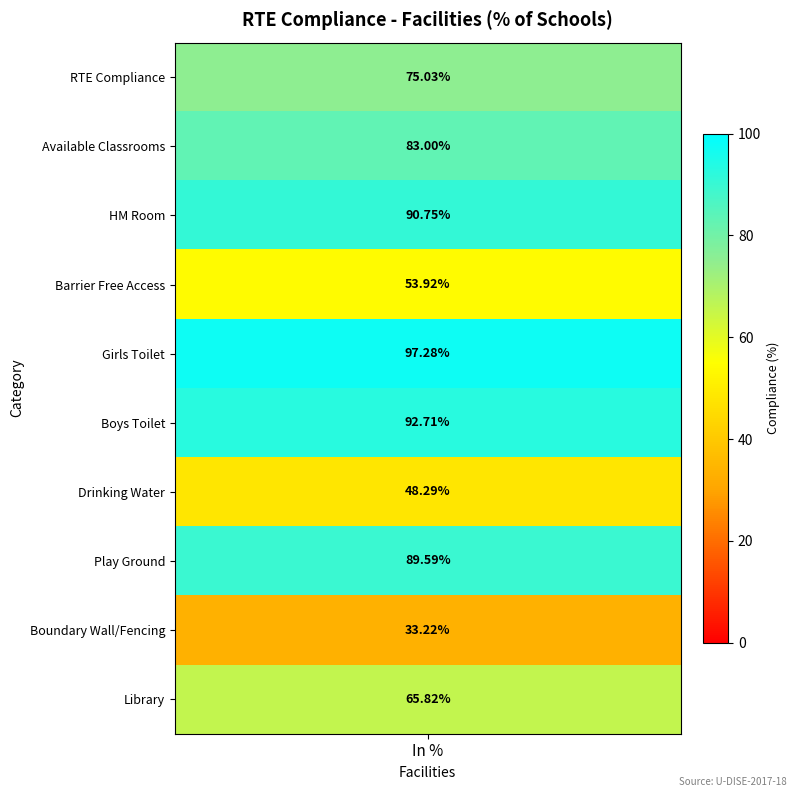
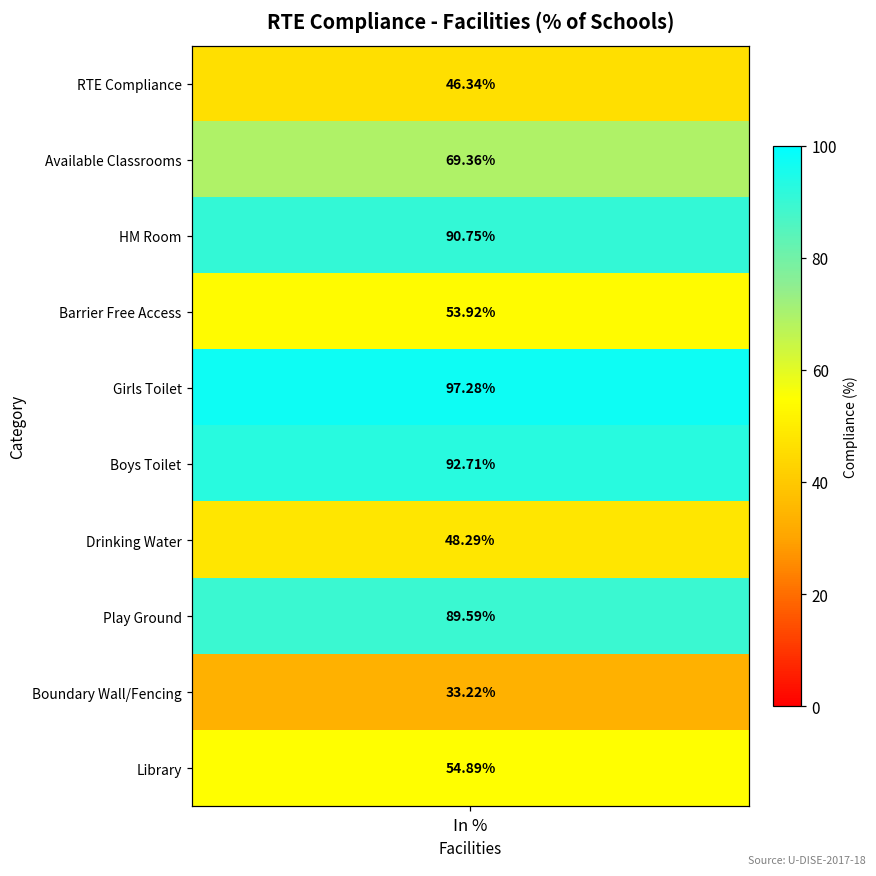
  {
    "RTE Compliance": {
-     "In %": "75.03%"
+     "In %": "46.34%"
    },
    "Available Classrooms": {
-     "In %": "83.00%"
+     "In %": "69.36%"
    },
    "HM Room": {
      "In %": "90.75%"
    },
    "Barrier Free Access": {
      "In %": "53.92%"
    },
    "Girls Toilet": {
      "In %": "97.28%"
    },
    "Boys Toilet": {
      "In %": "92.71%"
    },
    "Drinking Water": {
      "In %": "48.29%"
    },
    "Play Ground": {
      "In %": "89.59%"
    },
    "Boundary Wall/Fencing": {
      "In %": "33.22%"
    },
    "Library": {
-     "In %": "65.82%"
+     "In %": "54.89%"
    }
  }
